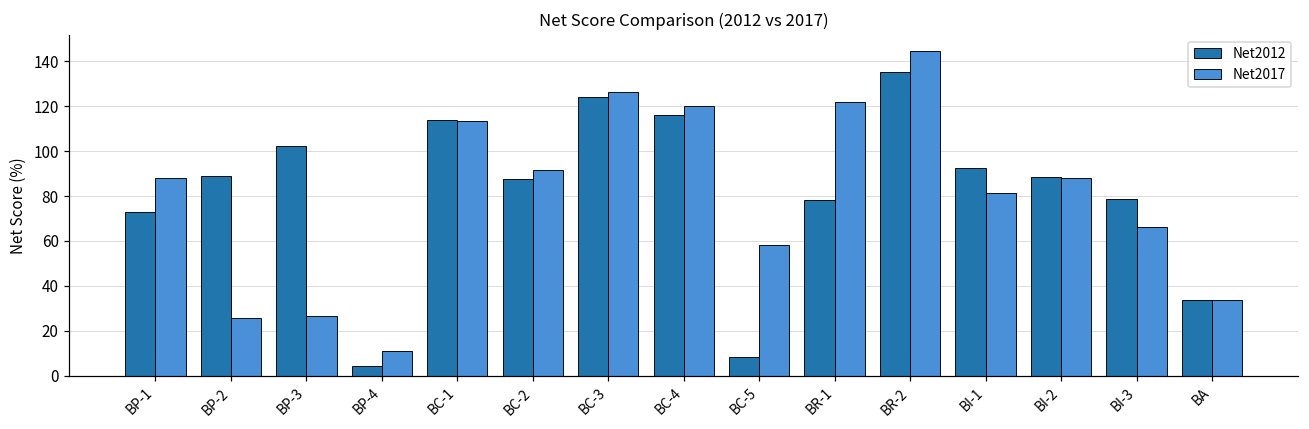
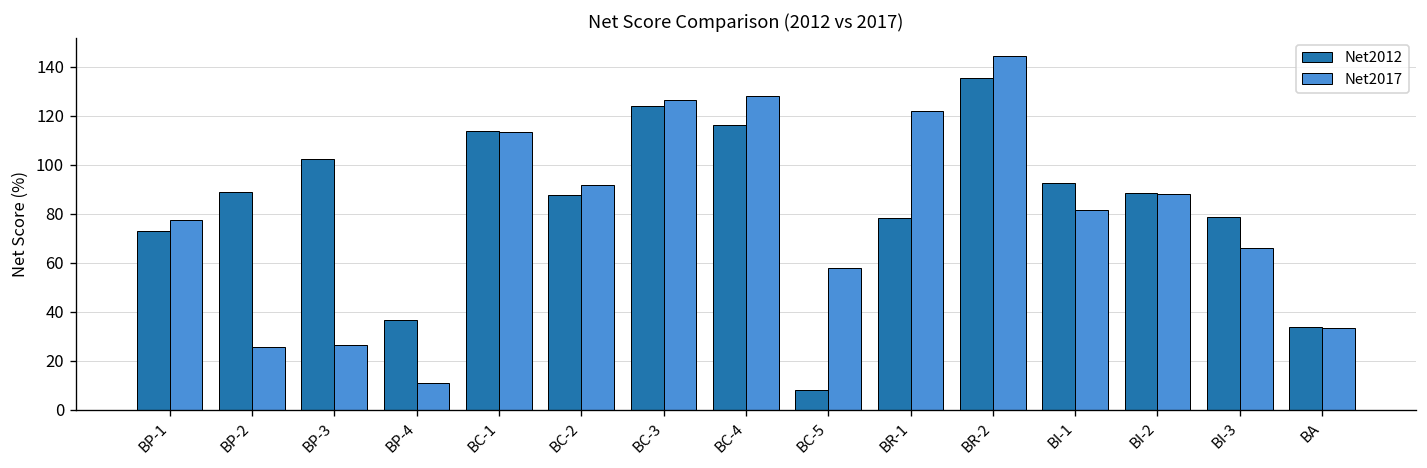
  {
    "Net2012": {
      "BP-1": 73,
      "BP-2": 89,
      "BP-3": 102,
-     "BP-4": 4,
+     "BP-4": 37,
      "BC-1": 114,
      "BC-2": 88,
      "BC-3": 124,
      "BC-4": 116,
      "BC-5": 8,
      "BR-1": 78,
      "BR-2": 135,
      "BI-1": 93,
      "BI-2": 89,
      "BI-3": 79,
      "BA": 34
    },
    "Net2017": {
-     "BP-1": 88,
+     "BP-1": 78,
      "BP-2": 26,
      "BP-3": 27,
      "BP-4": 11,
      "BC-1": 114,
      "BC-2": 92,
      "BC-3": 127,
-     "BC-4": 120,
+     "BC-4": 128,
      "BC-5": 58,
      "BR-1": 122,
      "BR-2": 145,
      "BI-1": 81,
      "BI-2": 88,
      "BI-3": 66,
      "BA": 34
    }
  }
